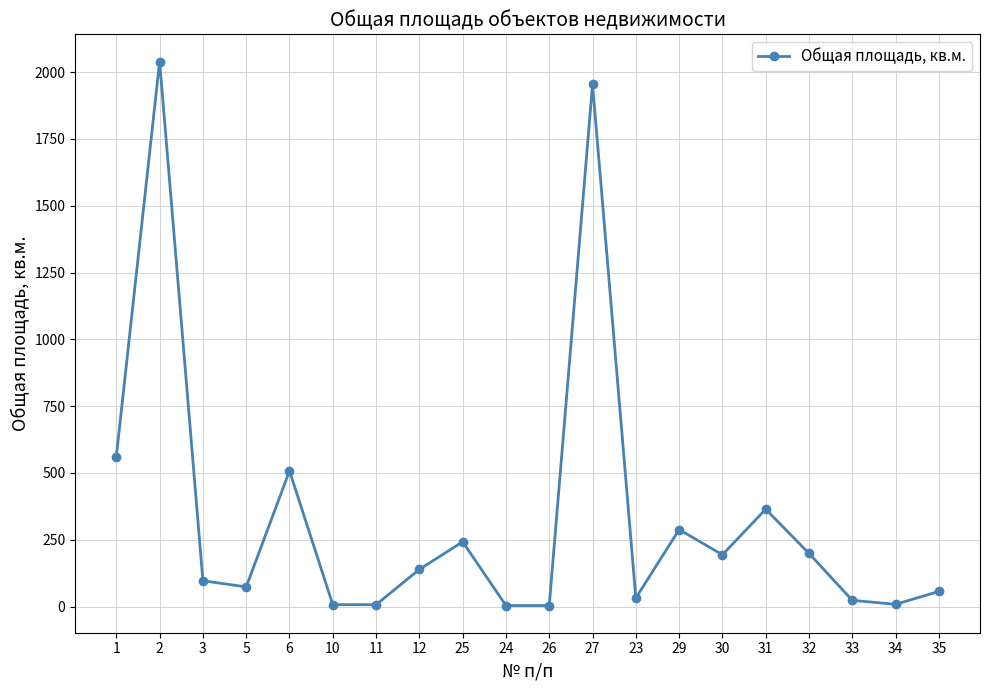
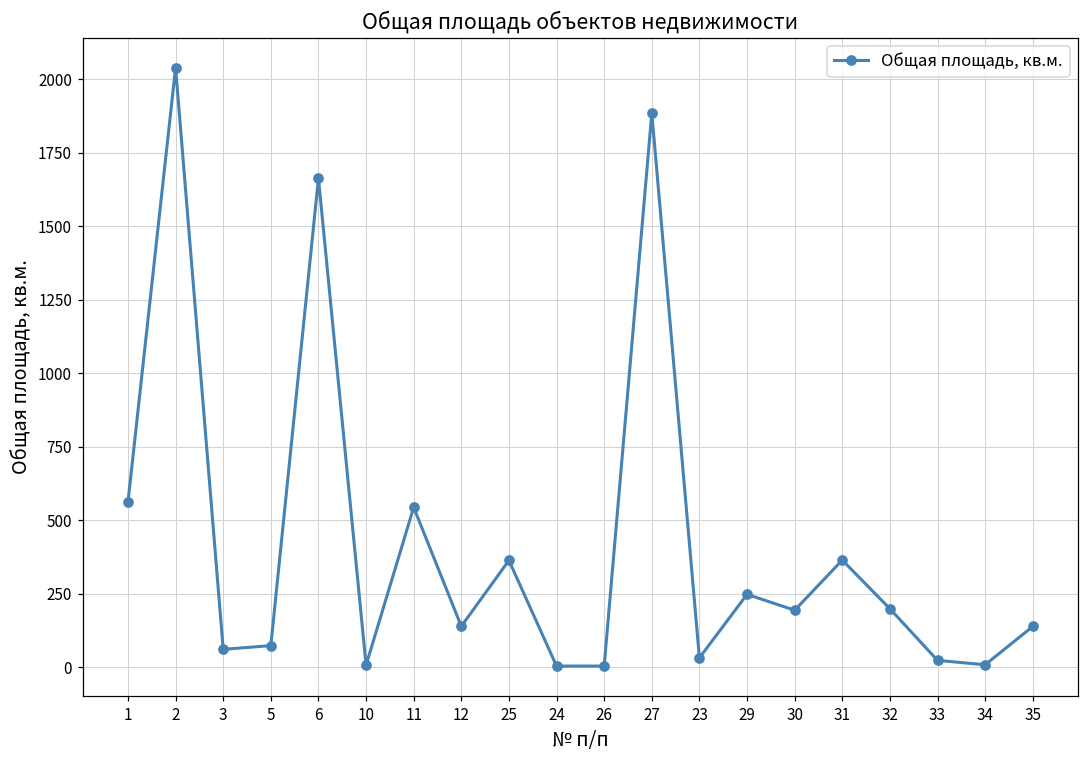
  {
    "1": 560,
    "2": 2040,
-   "3": 100,
+   "3": 60,
    "5": 70,
-   "6": 510,
+   "6": 1660,
    "10": 10,
-   "11": 10,
+   "11": 540,
    "12": 140,
-   "25": 240,
+   "25": 360,
    "24": 0,
    "26": 0,
-   "27": 1950,
+   "27": 1890,
    "23": 30,
-   "29": 290,
+   "29": 250,
    "30": 190,
    "31": 360,
    "32": 200,
    "33": 20,
    "34": 10,
-   "35": 60
+   "35": 140
  }
